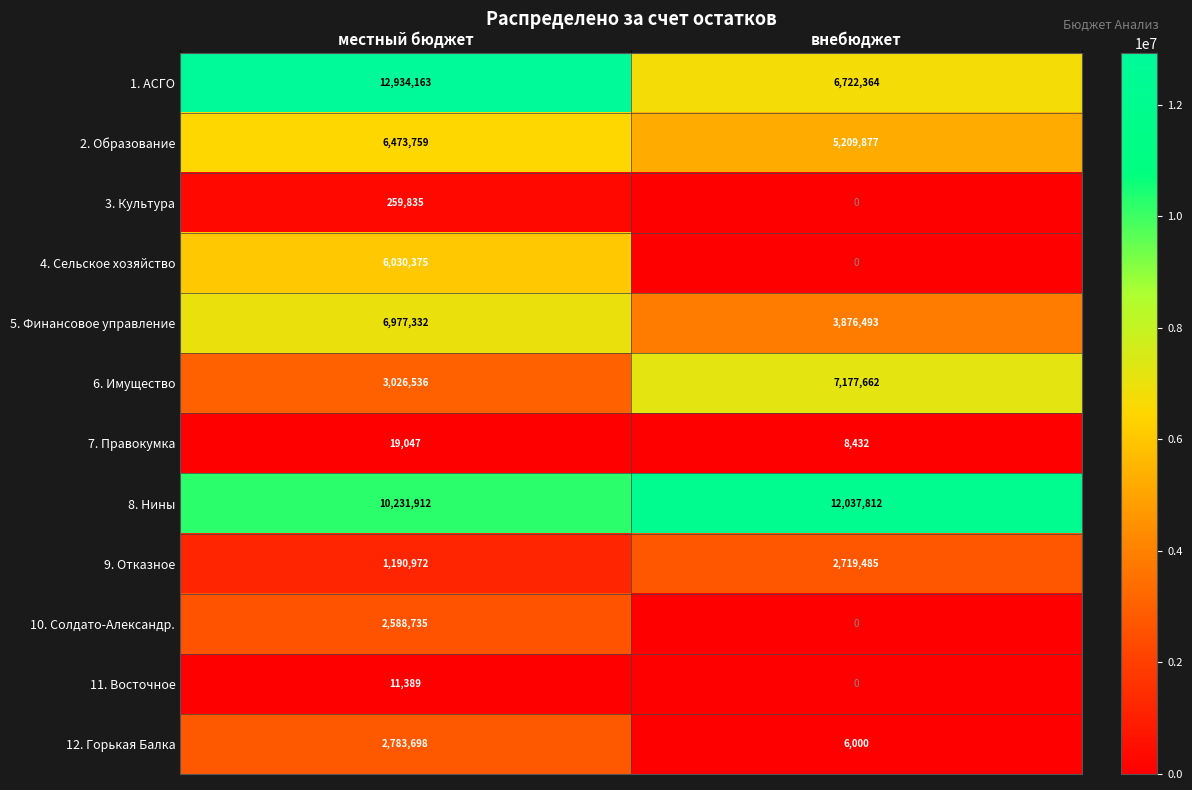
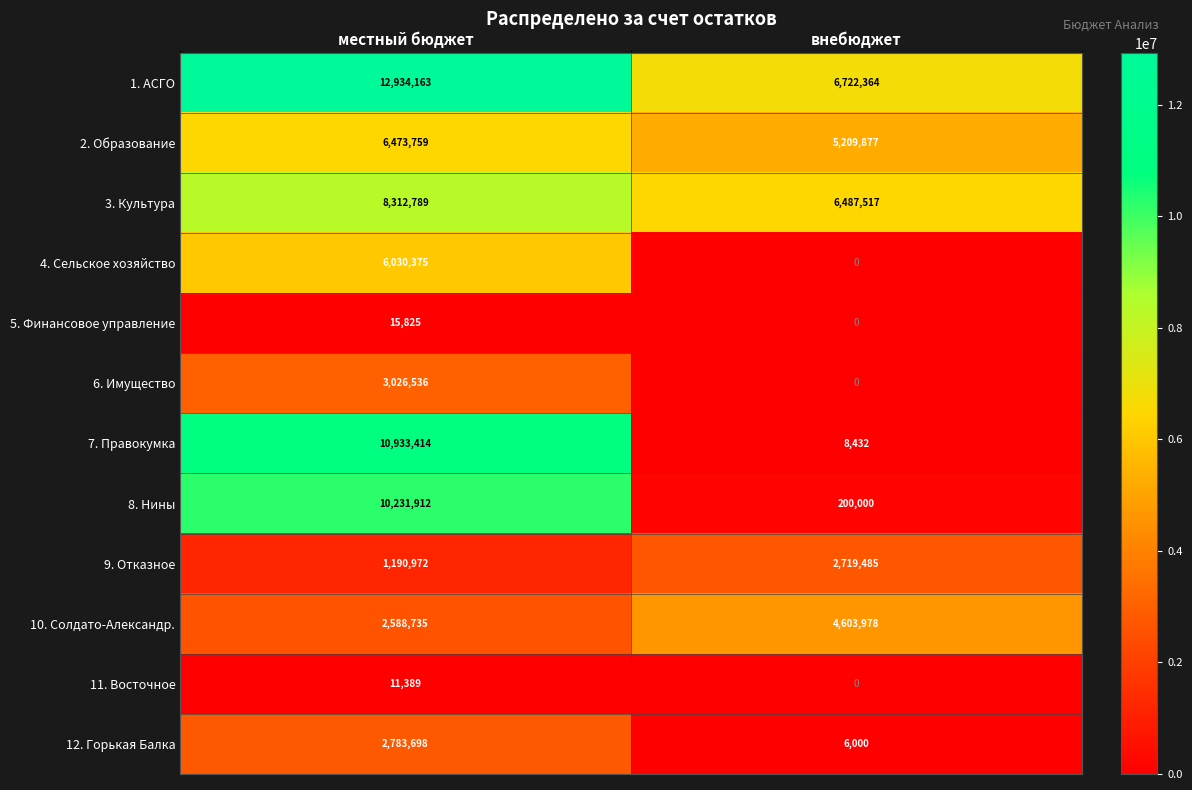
  {
    "1. АСГО": {
      "местный бюджет": "12,934,163",
      "внебюджет": "6,722,364"
    },
    "2. Образование": {
      "местный бюджет": "6,473,759",
      "внебюджет": "5,209,877"
    },
    "3. Культура": {
-     "местный бюджет": "259,835",
-     "внебюджет": "0"
+     "местный бюджет": "8,312,789",
+     "внебюджет": "6,487,517"
    },
    "4. Сельское хозяйство": {
      "местный бюджет": "6,030,375",
      "внебюджет": "0"
    },
    "5. Финансовое управление": {
-     "местный бюджет": "6,977,332",
-     "внебюджет": "3,876,493"
+     "местный бюджет": "15,825",
+     "внебюджет": "0"
    },
    "6. Имущество": {
      "местный бюджет": "3,026,536",
-     "внебюджет": "7,177,662"
+     "внебюджет": "0"
    },
    "7. Правокумка": {
-     "местный бюджет": "19,047",
+     "местный бюджет": "10,933,414",
      "внебюджет": "8,432"
    },
    "8. Нины": {
      "местный бюджет": "10,231,912",
-     "внебюджет": "12,037,812"
+     "внебюджет": "200,000"
    },
    "9. Отказное": {
      "местный бюджет": "1,190,972",
      "внебюджет": "2,719,485"
    },
    "10. Солдато-Александр.": {
      "местный бюджет": "2,588,735",
-     "внебюджет": "0"
+     "внебюджет": "4,603,978"
    },
    "11. Восточное": {
      "местный бюджет": "11,389",
      "внебюджет": "0"
    },
    "12. Горькая Балка": {
      "местный бюджет": "2,783,698",
      "внебюджет": "6,000"
    }
  }
